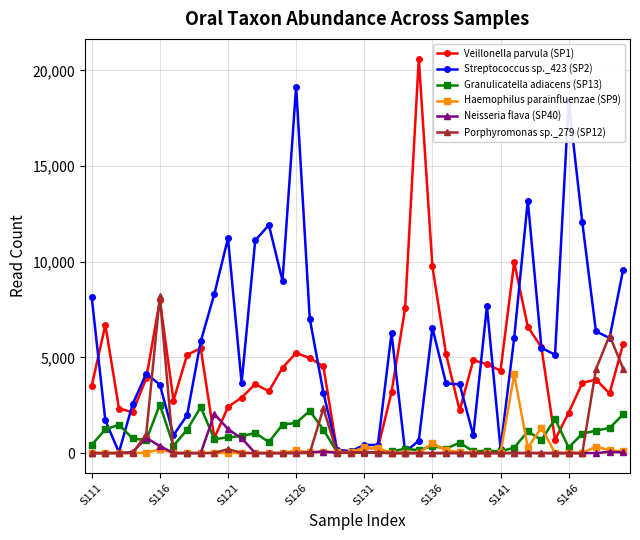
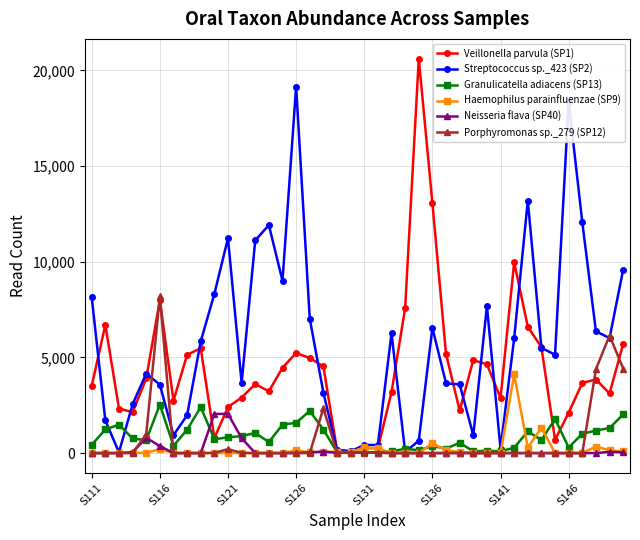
  {
    "Veillonella parvula (SP1)": {
      "S111": "3,500",
      "S116": "8,000",
      "S121": "2,400",
      "S126": "5,200",
-     "S136": "9,800",
-     "S141": "4,300",
+     "S136": "13,100",
+     "S141": "2,900",
      "S146": "2,100"
    },
    "Streptococcus sp._423 (SP2)": {
      "S111": "8,100",
      "S116": "3,600",
      "S121": "11,200",
      "S126": "19,200",
      "S136": "6,500",
      "S141": "200"
    },
    "Granulicatella adiacens (SP13)": {
      "S111": "400",
      "S116": "2,500",
      "S121": "800",
      "S126": "1,600",
      "S136": "400",
      "S146": "300"
    },
    "Haemophilus parainfluenzae (SP9)": {
      "S116": "200",
      "S121": "0",
      "S126": "100",
      "S136": "500"
    },
    "Neisseria flava (SP40)": {
      "S116": "400",
-     "S121": "1,300"
+     "S121": "2,000"
    },
    "Porphyromonas sp._279 (SP12)": {
      "S116": "8,200",
      "S121": "200"
    }
  }
